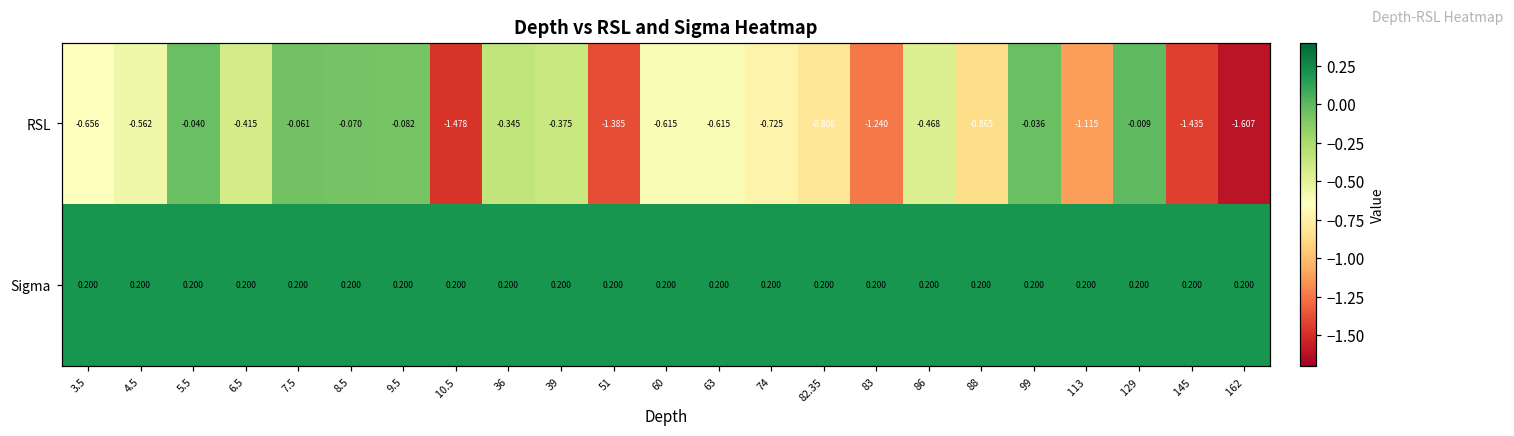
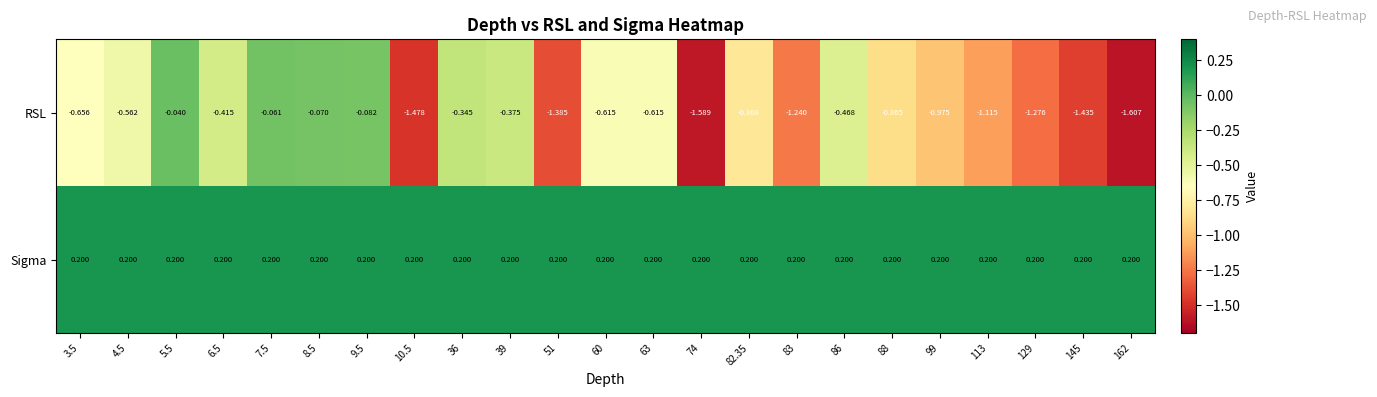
  {
    "RSL": {
      "3.5": -0.656,
      "4.5": -0.562,
      "5.5": -0.040,
      "6.5": -0.415,
      "7.5": -0.061,
      "8.5": -0.070,
      "9.5": -0.082,
      "10.5": -1.478,
      "36": -0.345,
      "39": -0.375,
      "51": -1.385,
      "60": -0.615,
      "63": -0.615,
-     "74": -0.725,
+     "74": -1.589,
      "82.35": -0.808,
      "83": -1.240,
      "86": -0.468,
      "88": -0.865,
-     "99": -0.036,
+     "99": -0.975,
      "113": -1.115,
-     "129": -0.009,
+     "129": -1.276,
      "145": -1.435,
      "162": -1.607
    },
    "Sigma": {
      "3.5": 0.200,
      "4.5": 0.200,
      "5.5": 0.200,
      "6.5": 0.200,
      "7.5": 0.200,
      "8.5": 0.200,
      "9.5": 0.200,
      "10.5": 0.200,
      "36": 0.200,
      "39": 0.200,
      "51": 0.200,
      "60": 0.200,
      "63": 0.200,
      "74": 0.200,
      "82.35": 0.200,
      "83": 0.200,
      "86": 0.200,
      "88": 0.200,
      "99": 0.200,
      "113": 0.200,
      "129": 0.200,
      "145": 0.200,
      "162": 0.200
    }
  }
